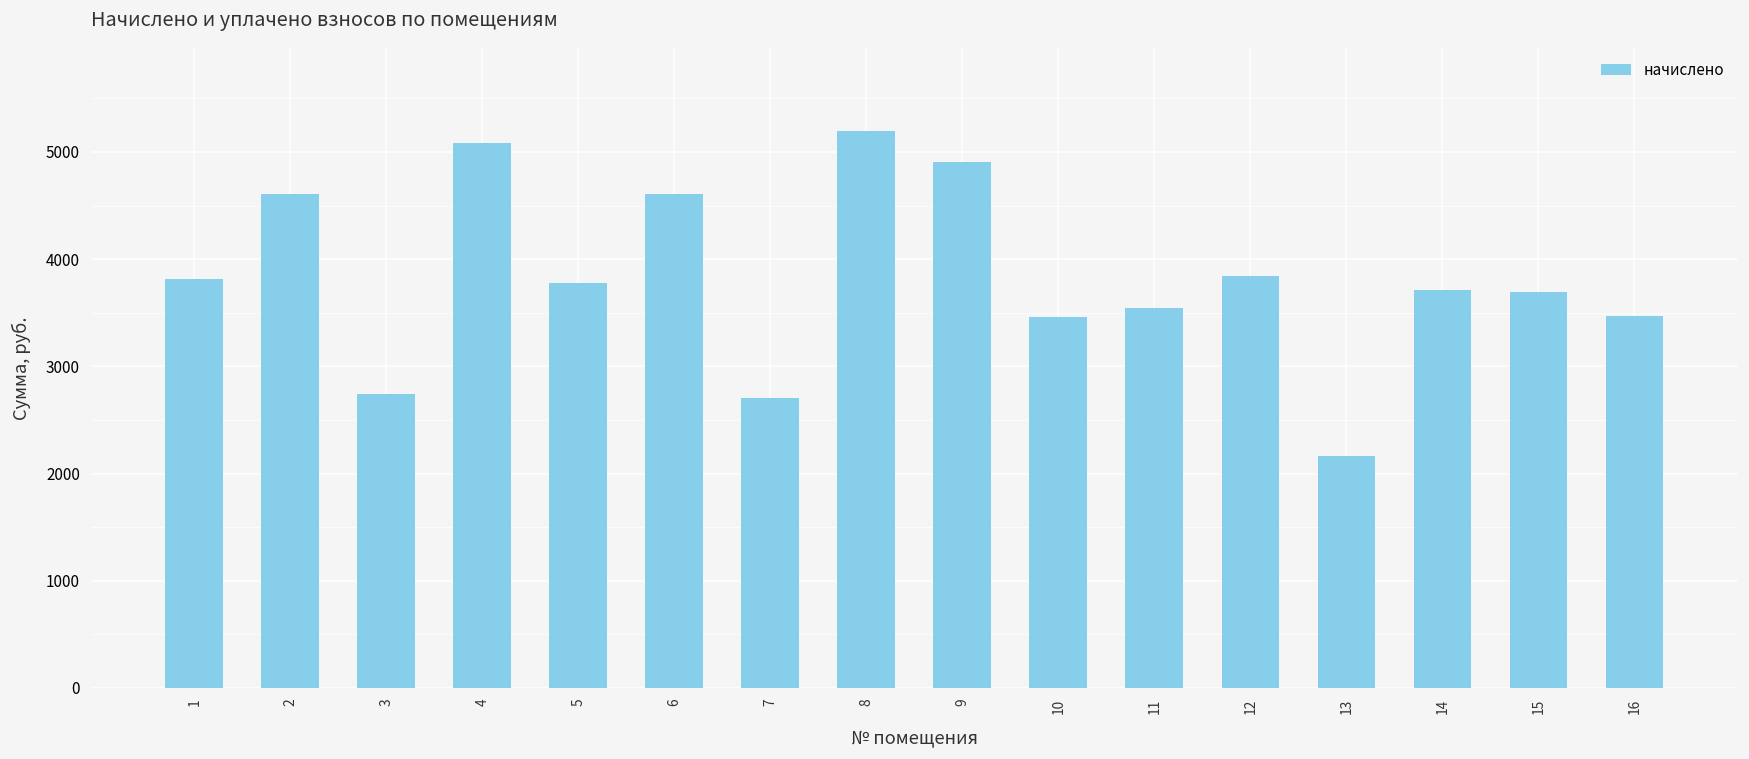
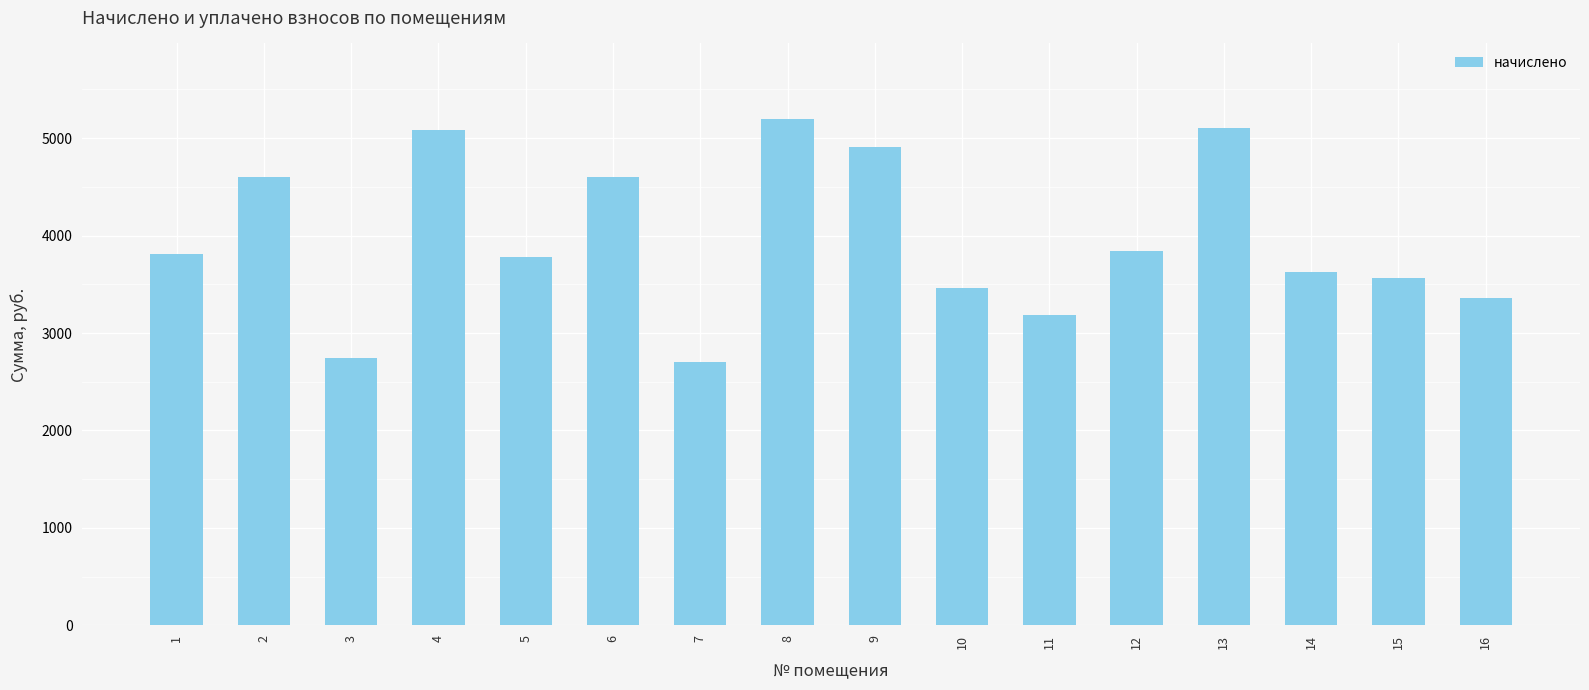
  {
    "1": 3800,
    "2": 4600,
    "3": 2700,
    "4": 5100,
    "5": 3800,
    "6": 4600,
    "7": 2700,
    "8": 5200,
    "9": 4900,
    "10": 3500,
-   "11": 3500,
+   "11": 3200,
    "12": 3800,
-   "13": 2200,
-   "14": 3700,
-   "15": 3700,
-   "16": 3500
+   "13": 5100,
+   "14": 3600,
+   "15": 3600,
+   "16": 3400
  }
